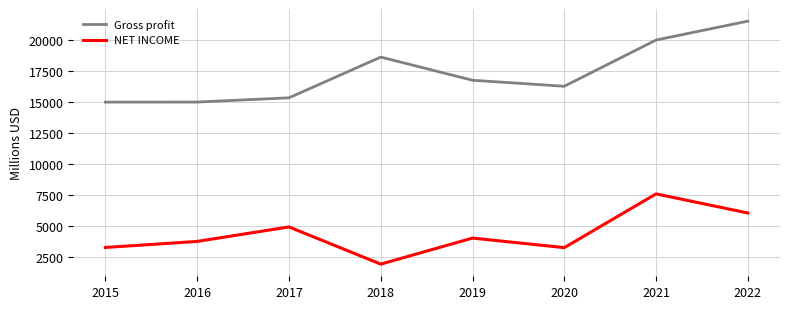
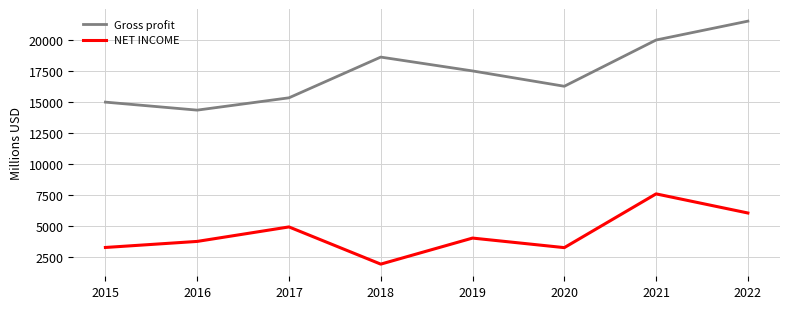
  {
    "Gross profit": {
      "2015": 15000,
-     "2016": 15000,
+     "2016": 14300,
      "2017": 15300,
      "2018": 18600,
-     "2019": 16700,
+     "2019": 17500,
      "2020": 16200,
      "2021": 20000,
      "2022": 21500
    },
    "NET INCOME": {
      "2015": 3300,
      "2016": 3800,
      "2017": 4900,
      "2018": 1900,
      "2019": 4000,
      "2020": 3300,
      "2021": 7600,
      "2022": 6000
    }
  }
